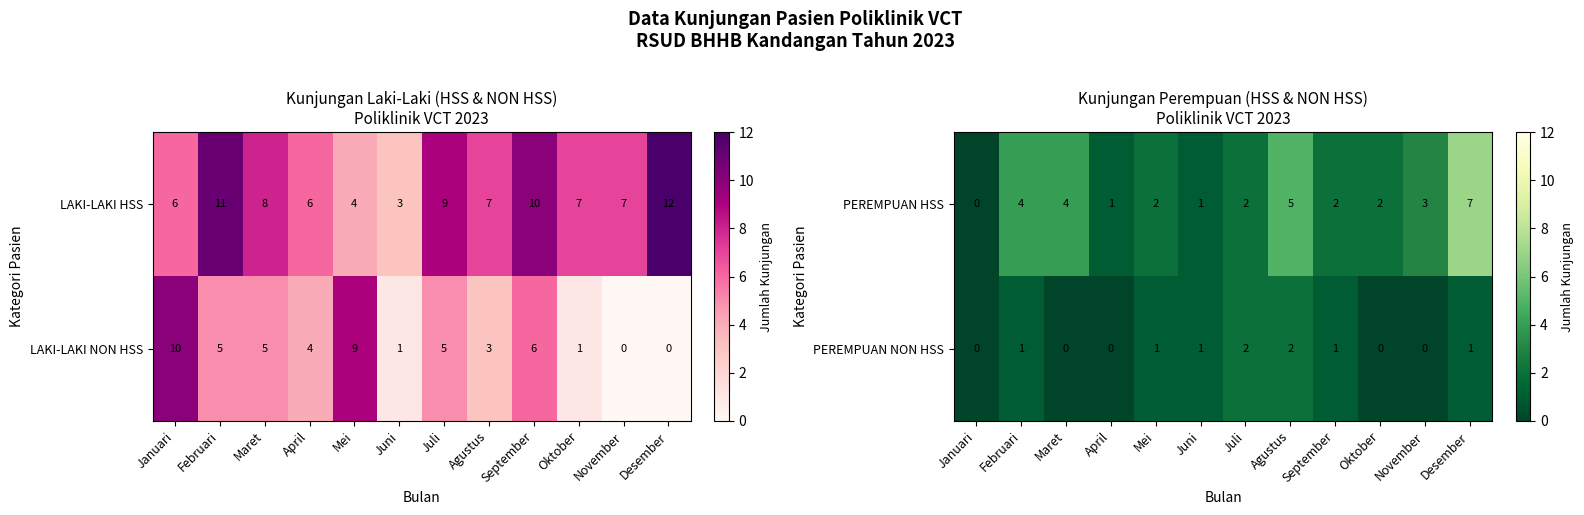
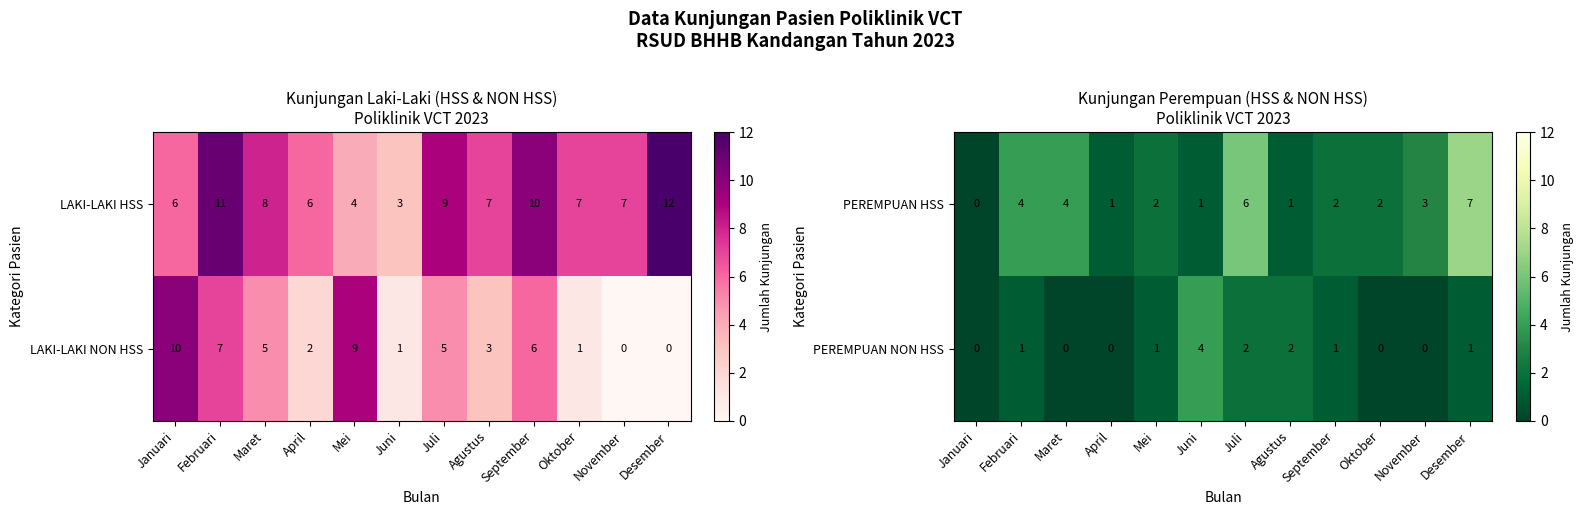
  {
    "Kunjungan Laki-Laki (HSS & NON HSS) Poliklinik VCT 2023": {
      "LAKI-LAKI HSS": {
        "Januari": 6,
        "Februari": 11,
        "Maret": 8,
        "April": 6,
        "Mei": 4,
        "Juni": 3,
        "Juli": 9,
        "Agustus": 7,
        "September": 10,
        "Oktober": 7,
        "November": 7,
        "Desember": 12
      },
      "LAKI-LAKI NON HSS": {
        "Januari": 10,
-       "Februari": 5,
+       "Februari": 7,
        "Maret": 5,
-       "April": 4,
+       "April": 2,
        "Mei": 9,
        "Juni": 1,
        "Juli": 5,
        "Agustus": 3,
        "September": 6,
        "Oktober": 1,
        "November": 0,
        "Desember": 0
      }
    },
    "Kunjungan Perempuan (HSS & NON HSS) Poliklinik VCT 2023": {
      "PEREMPUAN HSS": {
        "Januari": 0,
        "Februari": 4,
        "Maret": 4,
        "April": 1,
        "Mei": 2,
        "Juni": 1,
-       "Juli": 2,
-       "Agustus": 5,
+       "Juli": 6,
+       "Agustus": 1,
        "September": 2,
        "Oktober": 2,
        "November": 3,
        "Desember": 7
      },
      "PEREMPUAN NON HSS": {
        "Januari": 0,
        "Februari": 1,
        "Maret": 0,
        "April": 0,
        "Mei": 1,
-       "Juni": 1,
+       "Juni": 4,
        "Juli": 2,
        "Agustus": 2,
        "September": 1,
        "Oktober": 0,
        "November": 0,
        "Desember": 1
      }
    }
  }
